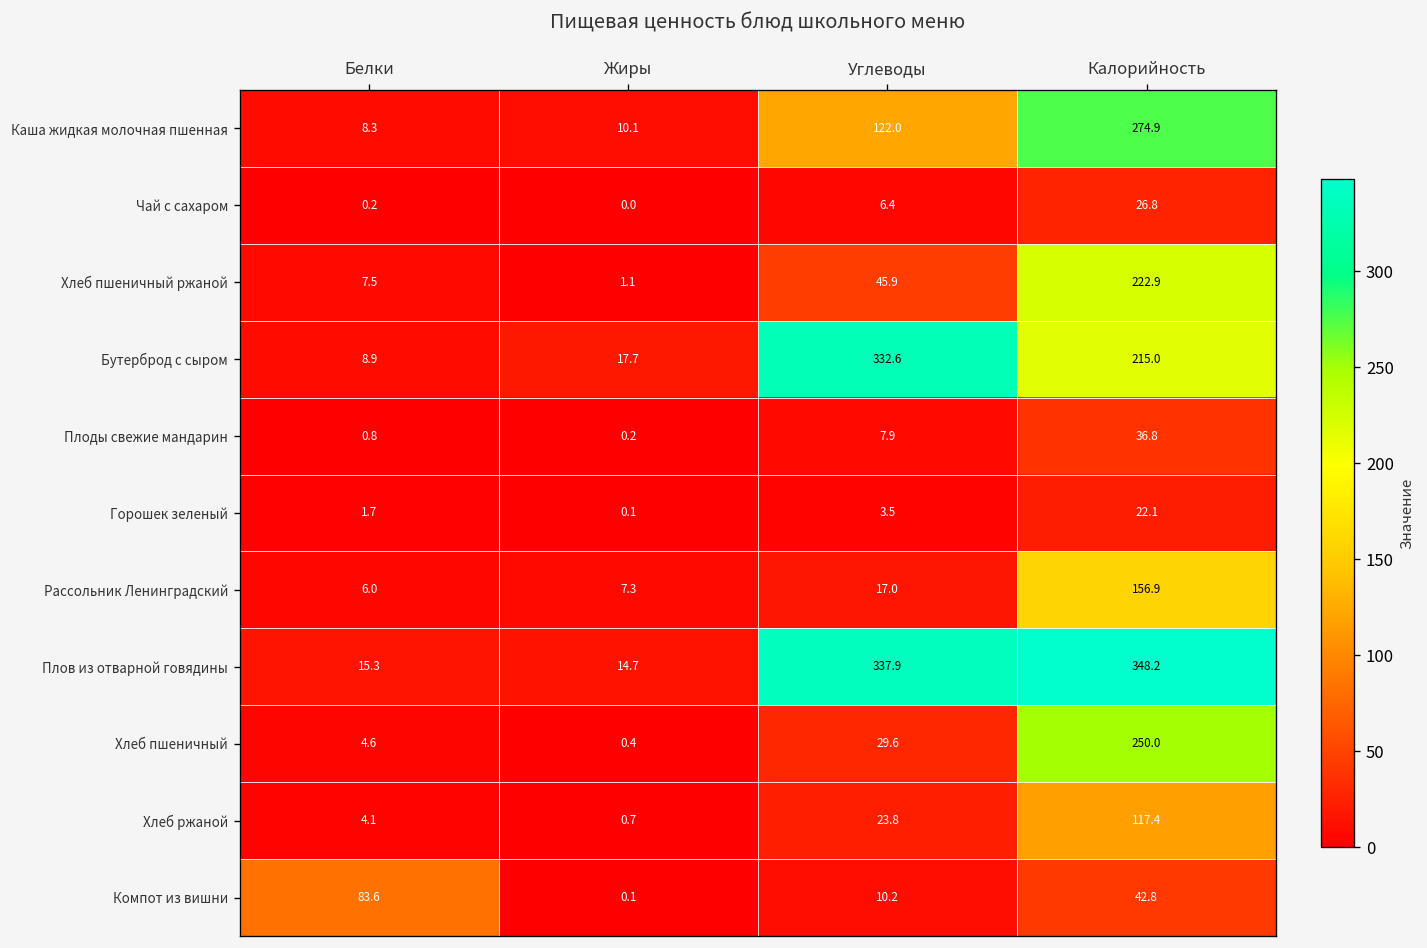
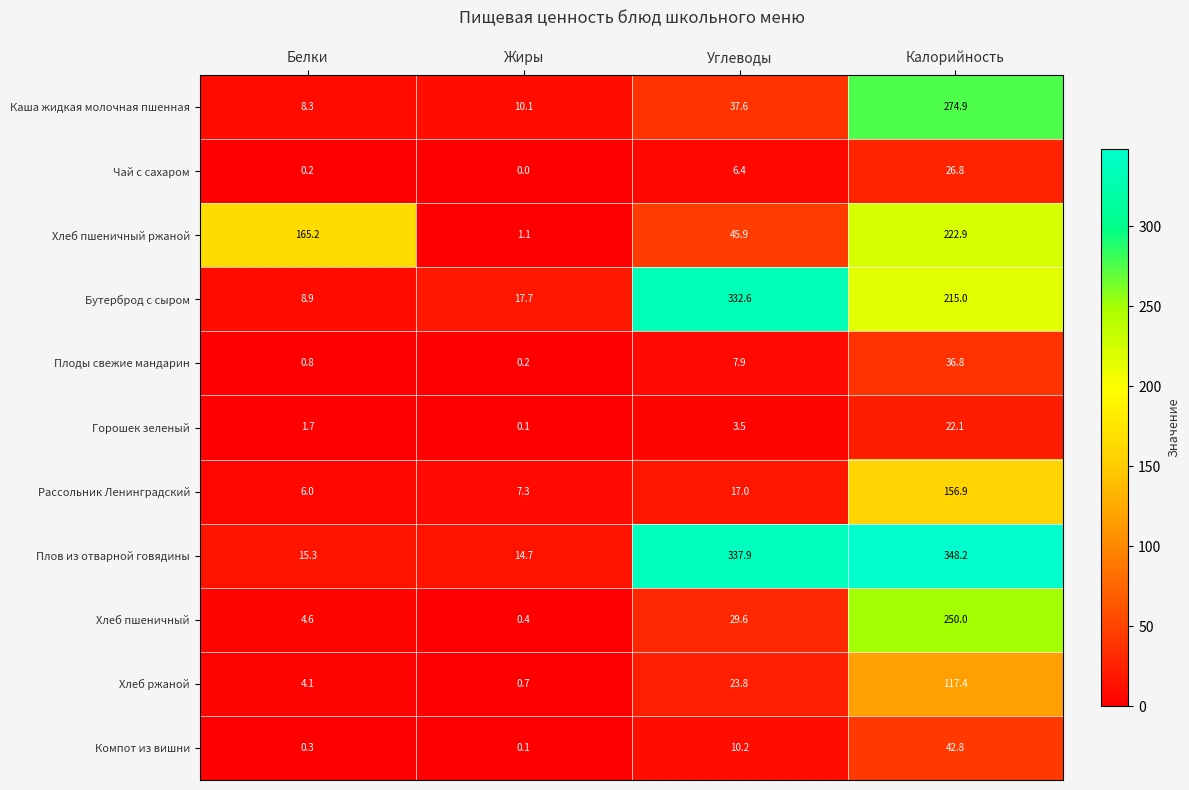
  {
    "Каша жидкая молочная пшенная": {
      "Белки": 8.3,
      "Жиры": 10.1,
-     "Углеводы": 122.0,
+     "Углеводы": 37.6,
      "Калорийность": 274.9
    },
    "Чай с сахаром": {
      "Белки": 0.2,
      "Жиры": 0.0,
      "Углеводы": 6.4,
      "Калорийность": 26.8
    },
    "Хлеб пшеничный ржаной": {
-     "Белки": 7.5,
+     "Белки": 165.2,
      "Жиры": 1.1,
      "Углеводы": 45.9,
      "Калорийность": 222.9
    },
    "Бутерброд с сыром": {
      "Белки": 8.9,
      "Жиры": 17.7,
      "Углеводы": 332.6,
      "Калорийность": 215.0
    },
    "Плоды свежие мандарин": {
      "Белки": 0.8,
      "Жиры": 0.2,
      "Углеводы": 7.9,
      "Калорийность": 36.8
    },
    "Горошек зеленый": {
      "Белки": 1.7,
      "Жиры": 0.1,
      "Углеводы": 3.5,
      "Калорийность": 22.1
    },
    "Рассольник Ленинградский": {
      "Белки": 6.0,
      "Жиры": 7.3,
      "Углеводы": 17.0,
      "Калорийность": 156.9
    },
    "Плов из отварной говядины": {
      "Белки": 15.3,
      "Жиры": 14.7,
      "Углеводы": 337.9,
      "Калорийность": 348.2
    },
    "Хлеб пшеничный": {
      "Белки": 4.6,
      "Жиры": 0.4,
      "Углеводы": 29.6,
      "Калорийность": 250.0
    },
    "Хлеб ржаной": {
      "Белки": 4.1,
      "Жиры": 0.7,
      "Углеводы": 23.8,
      "Калорийность": 117.4
    },
    "Компот из вишни": {
-     "Белки": 83.6,
+     "Белки": 0.3,
      "Жиры": 0.1,
      "Углеводы": 10.2,
      "Калорийность": 42.8
    }
  }
